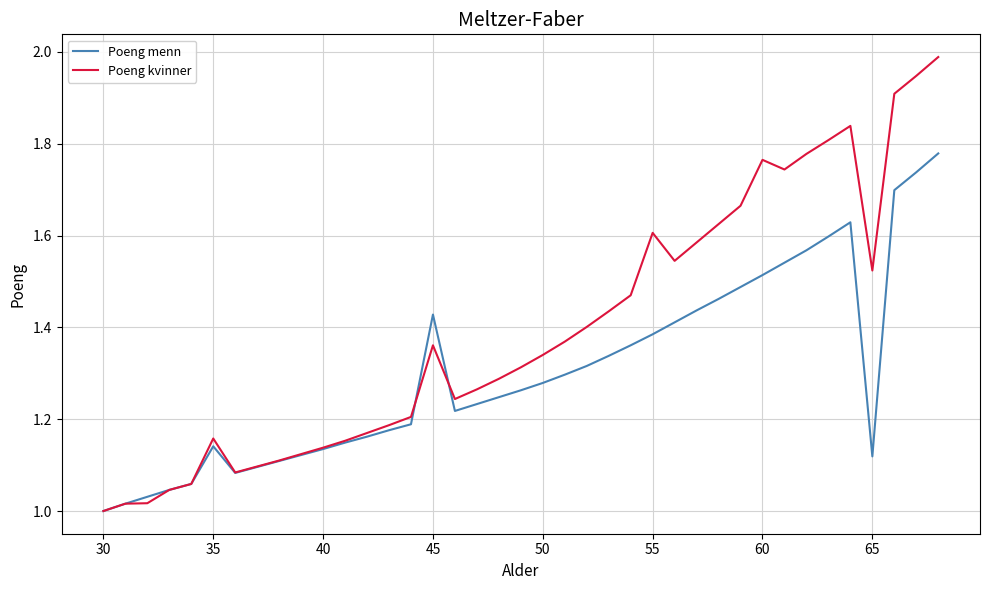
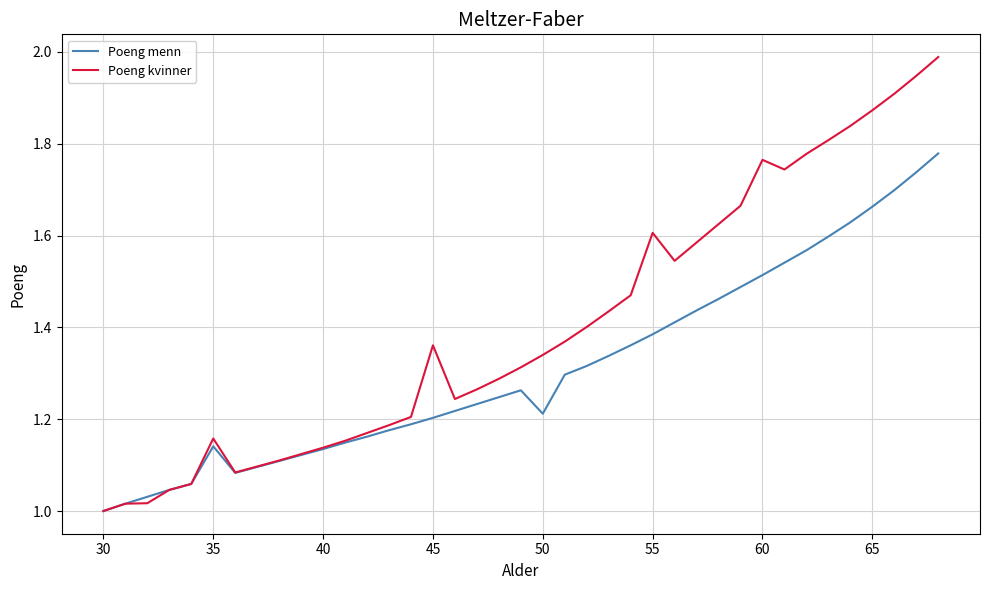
  {
    "Poeng menn": {
      "35": 1.14,
-     "45": 1.43,
-     "50": 1.28,
+     "45": 1.20,
+     "50": 1.21,
      "55": 1.39,
      "60": 1.51,
-     "65": 1.12
+     "65": 1.66
    },
    "Poeng kvinner": {
      "35": 1.16,
      "45": 1.36,
      "50": 1.34,
      "55": 1.61,
      "60": 1.77,
-     "65": 1.52
+     "65": 1.87
    }
  }
